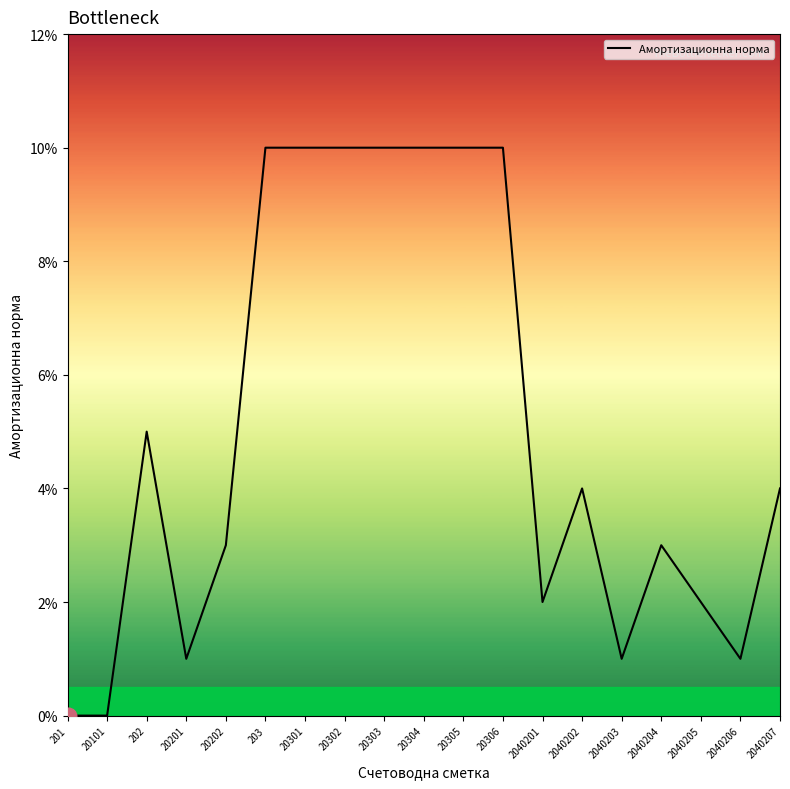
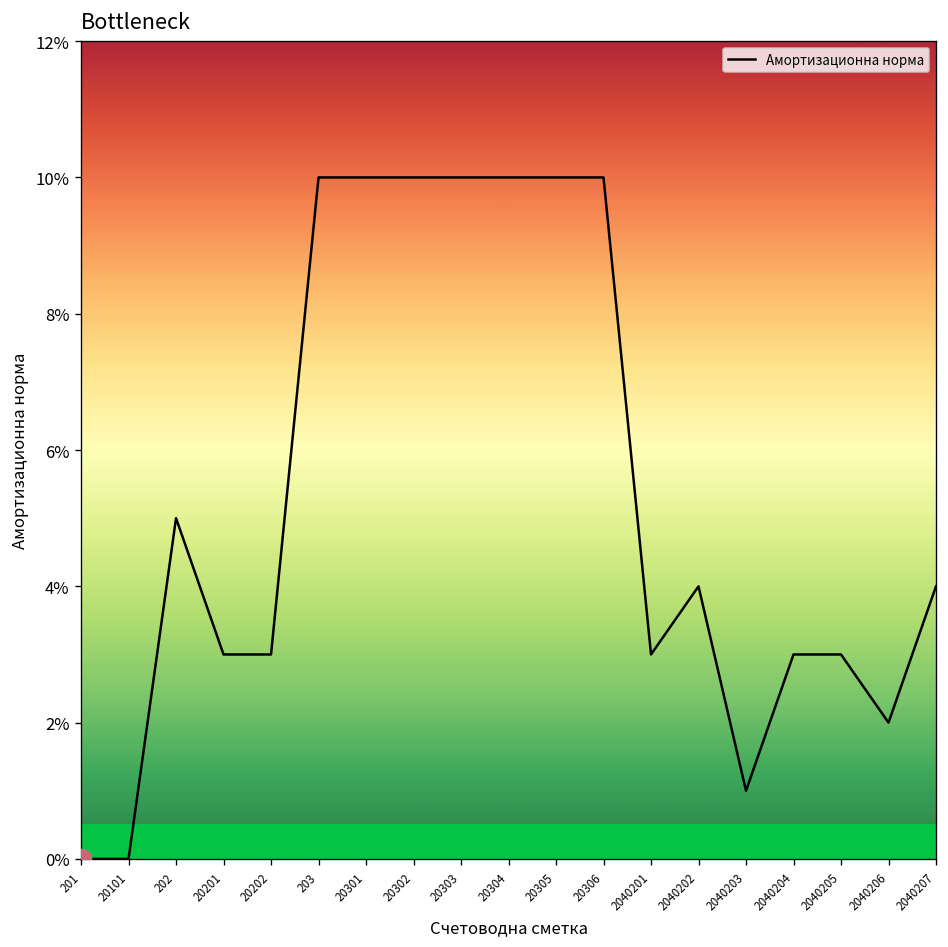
  {
    "Амортизационна норма": {
      "202": "5.0%",
-     "20201": "1.0%",
+     "20201": "3.0%",
      "20202": "3.0%",
      "203": "10.0%",
      "20301": "10.0%",
      "20302": "10.0%",
      "20303": "10.0%",
      "20304": "10.0%",
      "20305": "10.0%",
      "20306": "10.0%",
-     "2040201": "2.0%",
+     "2040201": "3.0%",
      "2040202": "4.0%",
      "2040203": "1.0%",
      "2040204": "3.0%",
-     "2040205": "2.0%",
-     "2040206": "1.0%",
+     "2040205": "3.0%",
+     "2040206": "2.0%",
      "2040207": "4.0%"
    }
  }
